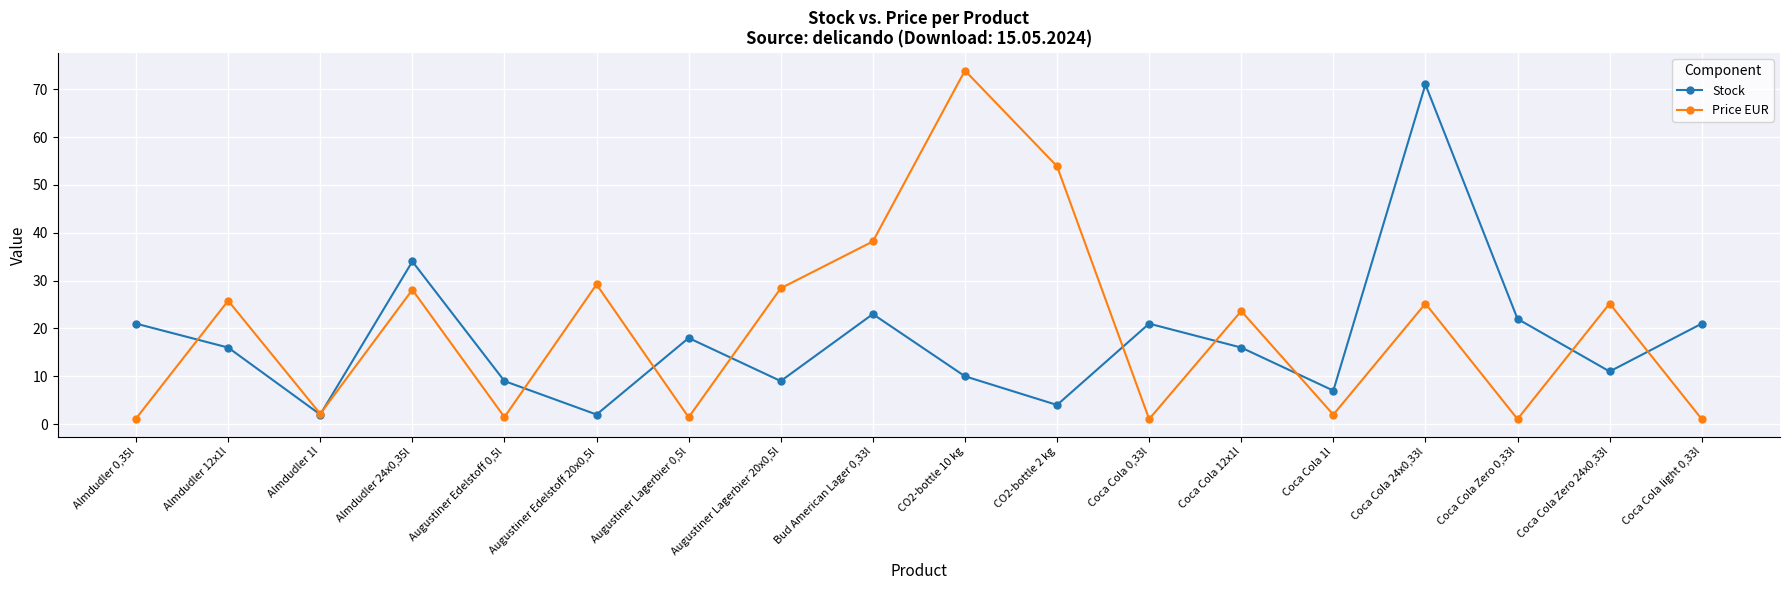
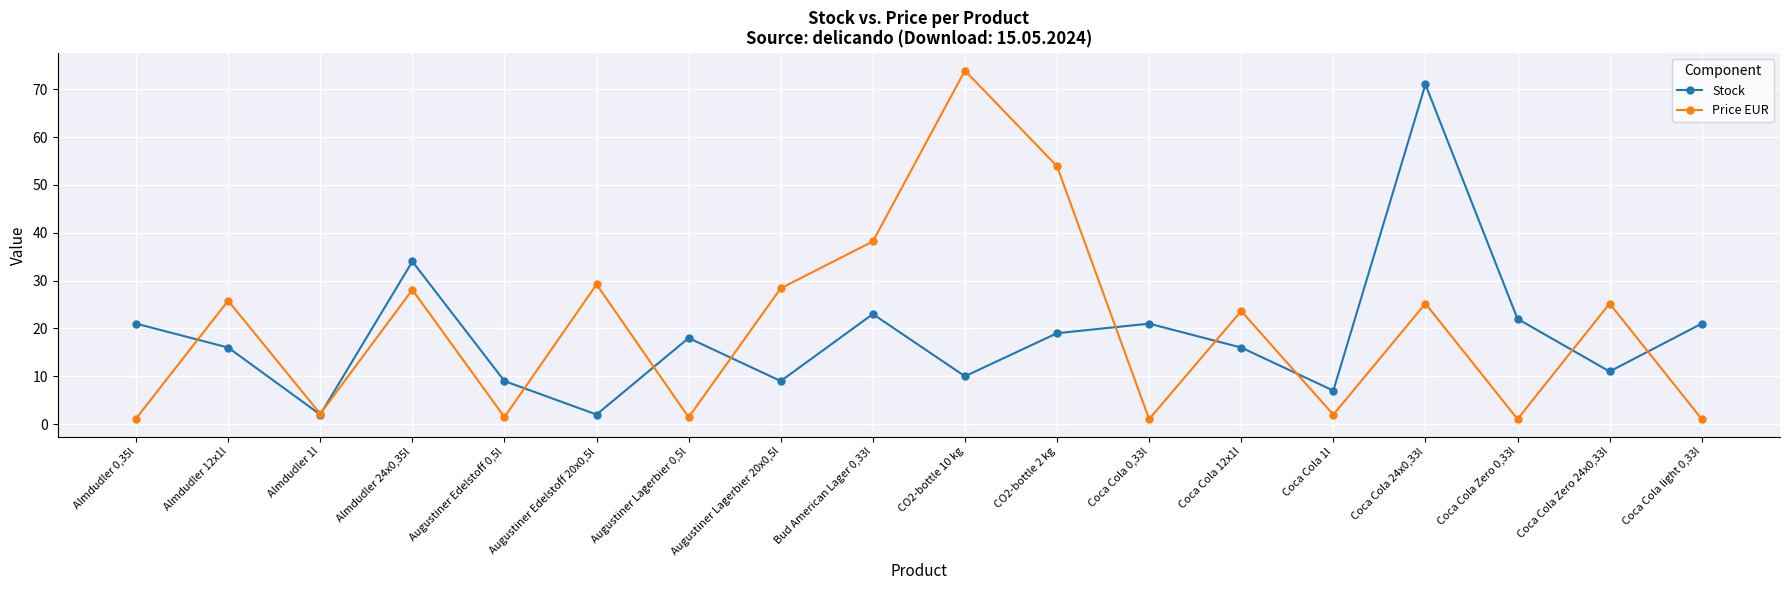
  {
    "Stock": {
      "Almdudler 0,35l": 21,
      "Almdudler 12x1l": 16,
      "Almdudler 24x0,35l": 34,
      "Augustiner Edelstoff 0,5l": 9,
      "Augustiner Edelstoff 20x0,5l": 2,
      "Augustiner Lagerbier 0,5l": 18,
      "Augustiner Lagerbier 20x0,5l": 9,
      "Bud American Lager 0,33l": 23,
      "CO2-bottle 10 kg": 10,
-     "CO2-bottle 2 kg": 4,
+     "CO2-bottle 2 kg": 19,
      "Coca Cola 0,33l": 21,
      "Coca Cola 12x1l": 16,
      "Coca Cola 1l": 7,
      "Coca Cola 24x0,33l": 71,
      "Coca Cola Zero 0,33l": 22,
      "Coca Cola Zero 24x0,33l": 11,
      "Coca Cola light 0,33l": 21
    },
    "Price EUR": {
      "Almdudler 0,35l": 1,
      "Almdudler 12x1l": 26,
      "Almdudler 24x0,35l": 28,
      "Augustiner Edelstoff 0,5l": 1,
      "Augustiner Edelstoff 20x0,5l": 29,
      "Augustiner Lagerbier 0,5l": 1,
      "Augustiner Lagerbier 20x0,5l": 28,
      "Bud American Lager 0,33l": 38,
      "CO2-bottle 10 kg": 74,
      "CO2-bottle 2 kg": 54,
      "Coca Cola 0,33l": 1,
      "Coca Cola 12x1l": 24,
      "Coca Cola 1l": 2,
      "Coca Cola 24x0,33l": 25,
      "Coca Cola Zero 0,33l": 1,
      "Coca Cola Zero 24x0,33l": 25,
      "Coca Cola light 0,33l": 1
    }
  }
